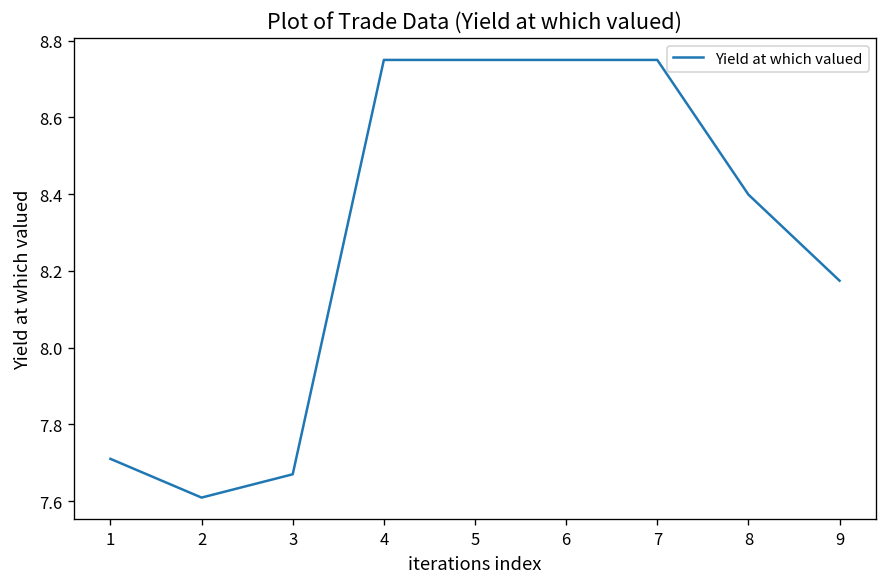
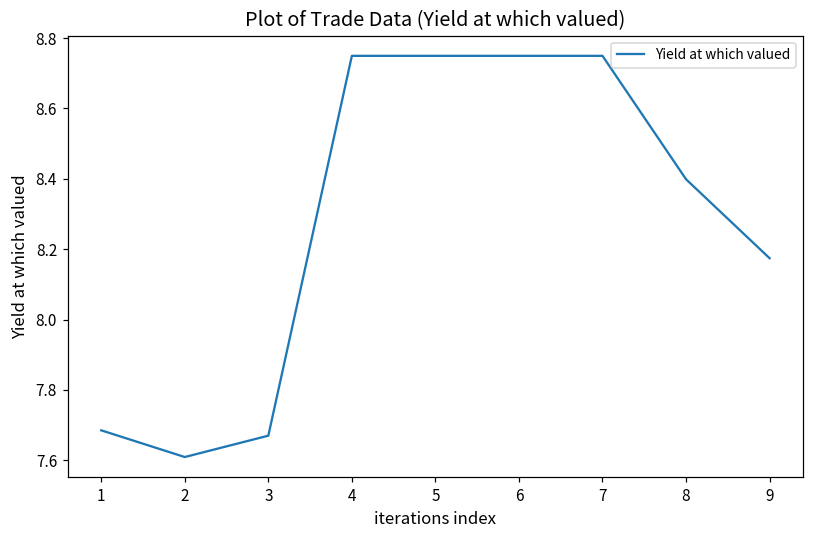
  {
-   "1": 7.71,
+   "1": 7.69,
    "2": 7.61,
    "3": 7.67,
    "4": 8.75,
    "5": 8.75,
    "6": 8.75,
    "7": 8.75,
    "8": 8.40,
    "9": 8.17
  }
